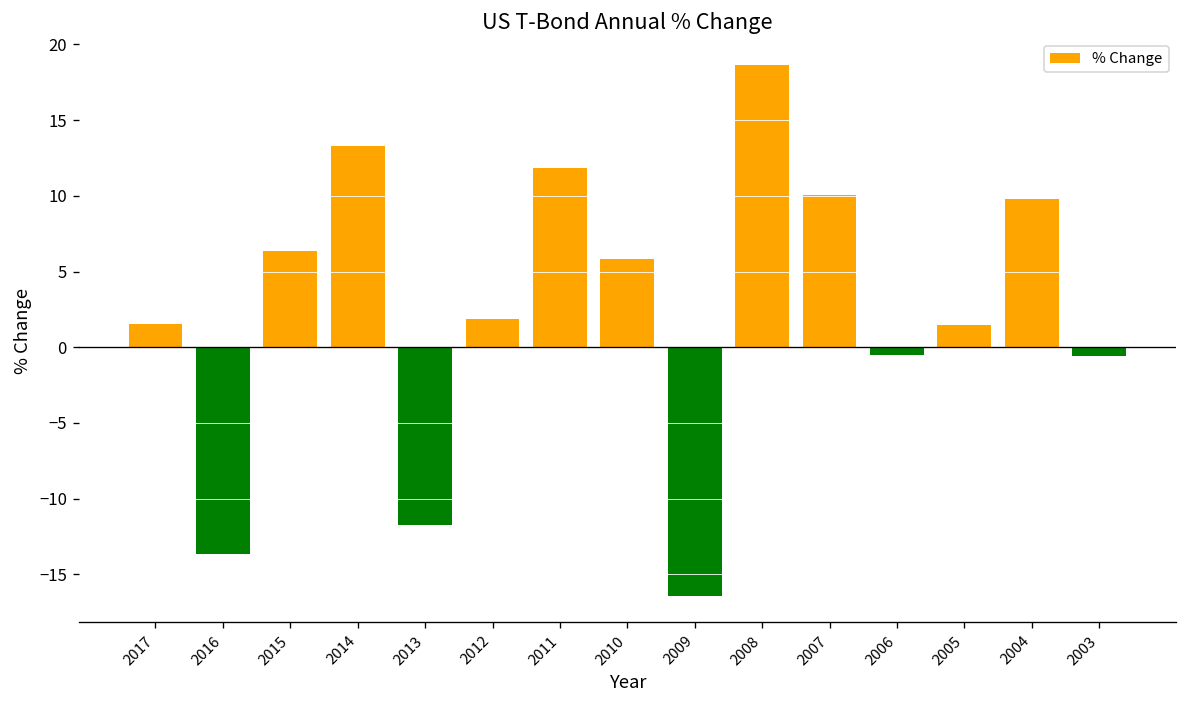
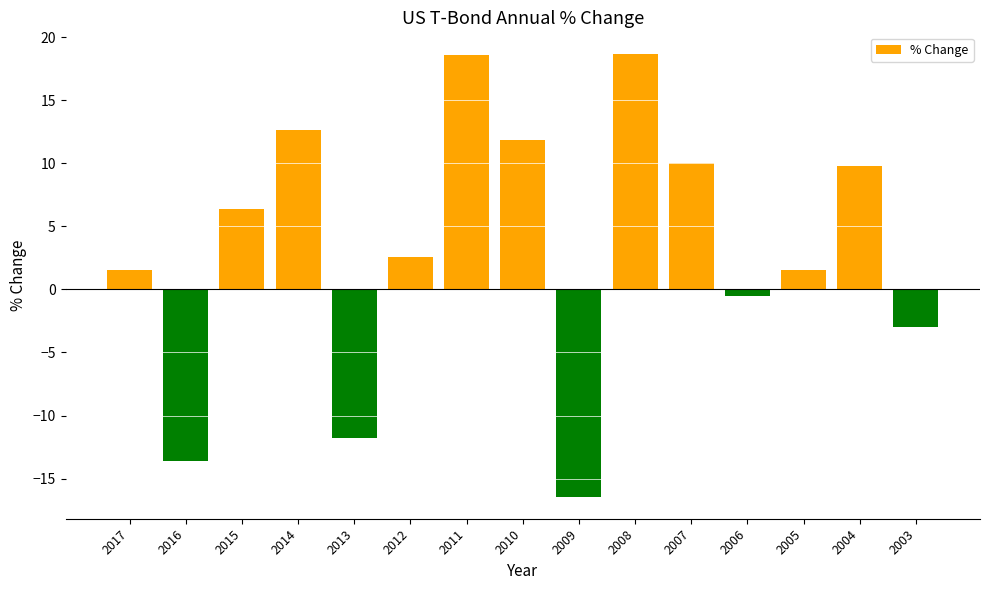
  {
    "2017": 1.6,
    "2016": -13.6,
    "2015": 6.4,
-   "2014": 13.3,
+   "2014": 12.7,
    "2013": -11.7,
-   "2012": 1.9,
-   "2011": 11.8,
-   "2010": 5.9,
+   "2012": 2.6,
+   "2011": 18.6,
+   "2010": 11.8,
    "2009": -16.4,
    "2008": 18.6,
    "2007": 10.0,
    "2006": -0.5,
    "2005": 1.5,
    "2004": 9.8,
-   "2003": -0.6
+   "2003": -3.0
  }
